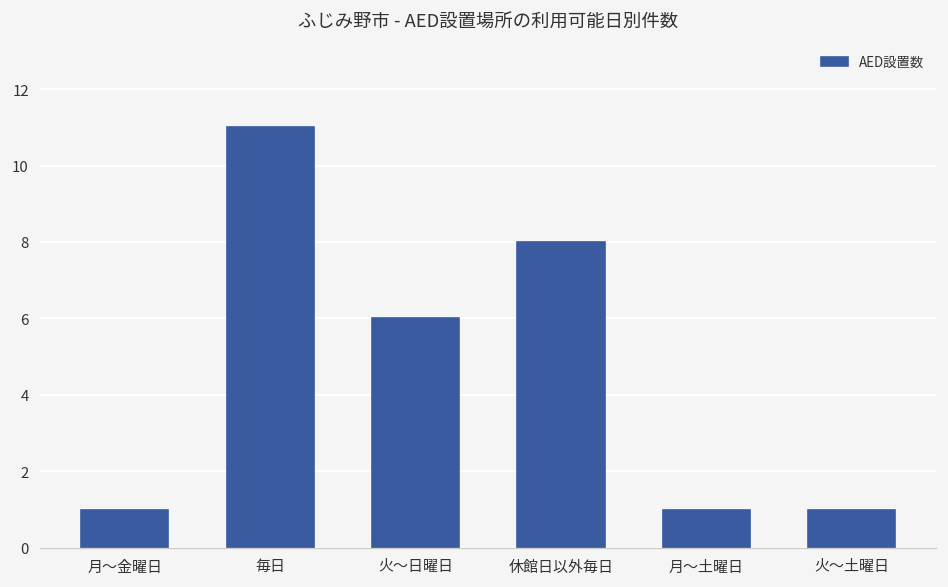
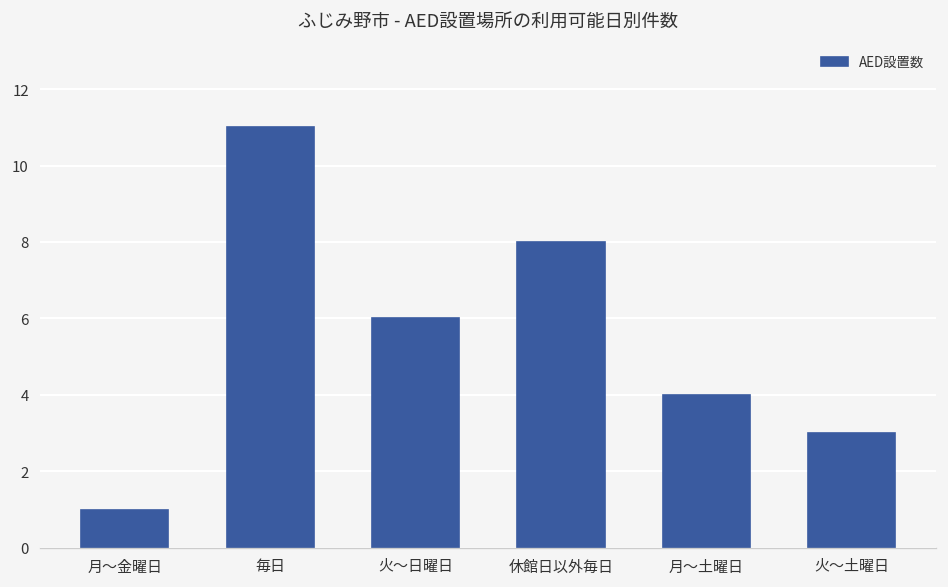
  {
    "月～金曜日": 1,
    "毎日": 11,
    "火～日曜日": 6,
    "休館日以外毎日": 8,
-   "月～土曜日": 1,
-   "火～土曜日": 1
+   "月～土曜日": 4,
+   "火～土曜日": 3
  }
